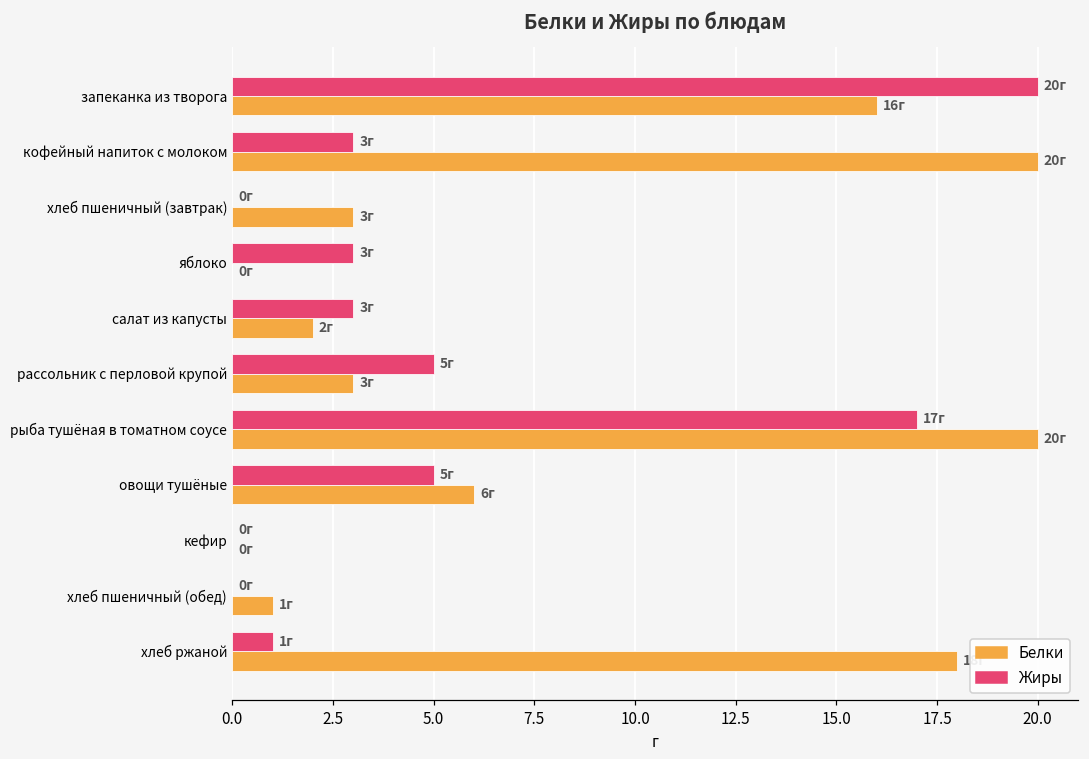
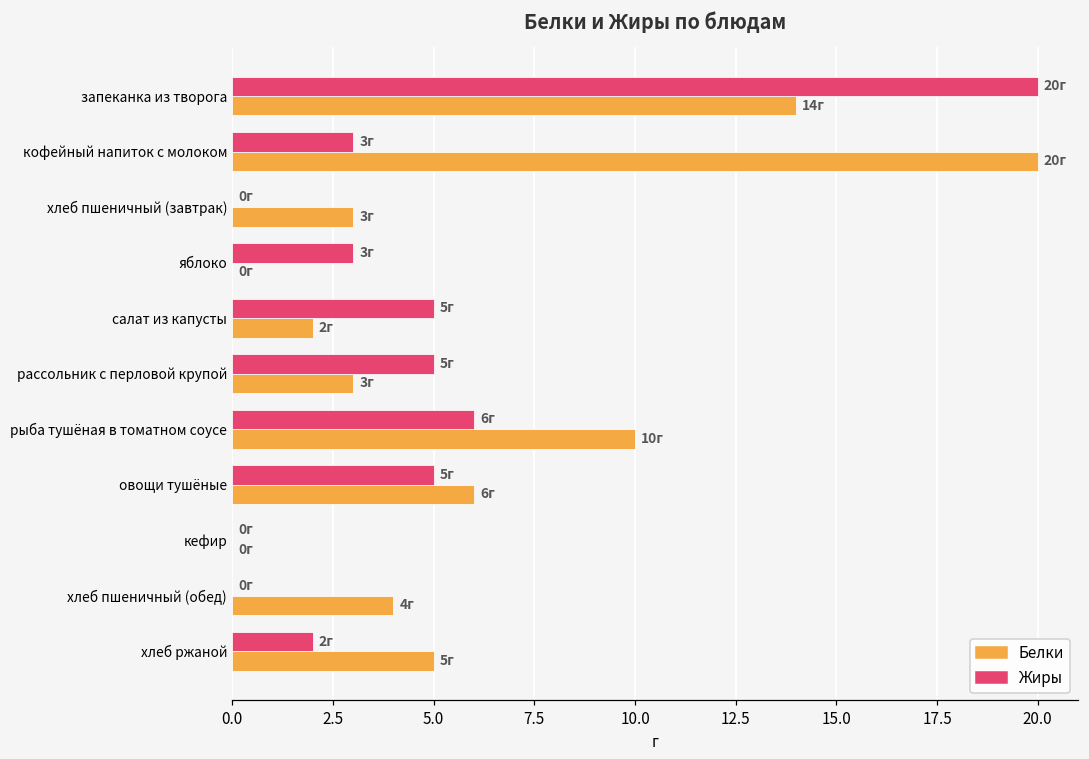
  {
    "Белки": {
-     "запеканка из творога": "16г",
+     "запеканка из творога": "14г",
      "кофейный напиток с молоком": "20г",
      "хлеб пшеничный (завтрак)": "3г",
      "яблоко": "0г",
      "салат из капусты": "2г",
      "рассольник с перловой крупой": "3г",
-     "рыба тушёная в томатном соусе": "20г",
+     "рыба тушёная в томатном соусе": "10г",
      "овощи тушёные": "6г",
      "кефир": "0г",
-     "хлеб пшеничный (обед)": "1г",
-     "хлеб ржаной": "18"
+     "хлеб пшеничный (обед)": "4г",
+     "хлеб ржаной": "5"
    },
    "Жиры": {
      "запеканка из творога": "20г",
      "кофейный напиток с молоком": "3г",
      "хлеб пшеничный (завтрак)": "0г",
      "яблоко": "3г",
-     "салат из капусты": "3г",
+     "салат из капусты": "5г",
      "рассольник с перловой крупой": "5г",
-     "рыба тушёная в томатном соусе": "17г",
+     "рыба тушёная в томатном соусе": "6г",
      "овощи тушёные": "5г",
      "кефир": "0г",
      "хлеб пшеничный (обед)": "0г",
-     "хлеб ржаной": "1г"
+     "хлеб ржаной": "2г"
    }
  }
